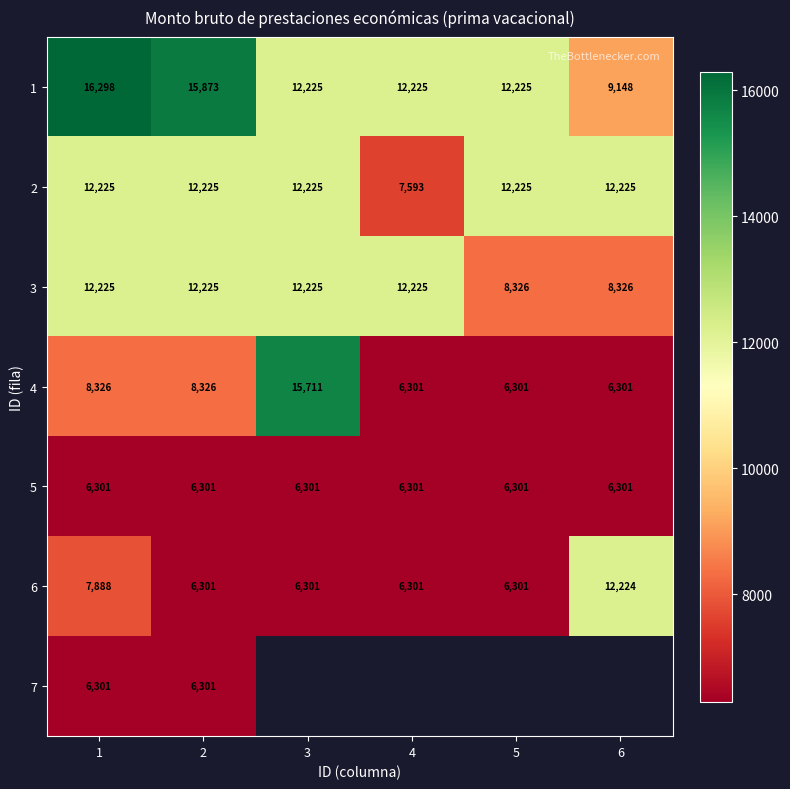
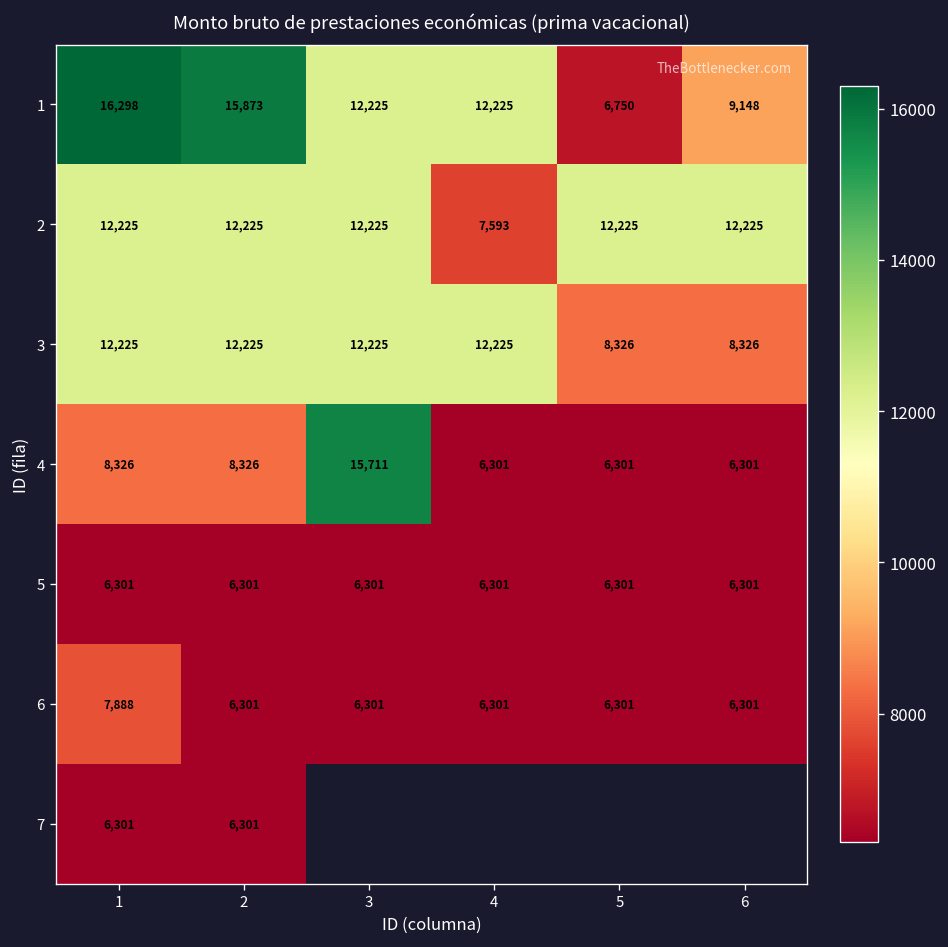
  {
    "1": {
      "1": "16,298",
      "2": "15,873",
      "3": "12,225",
      "4": "12,225",
-     "5": "12,225"
+     "5": "6,750"
    },
    "2": {
      "1": "12,225",
      "2": "12,225",
      "3": "12,225",
      "4": "7,593",
      "5": "12,225",
      "6": "12,225"
    },
    "3": {
      "1": "12,225",
      "2": "12,225",
      "3": "12,225",
      "4": "12,225",
      "5": "8,326",
      "6": "8,326"
    },
    "4": {
      "1": "8,326",
      "2": "8,326",
      "3": "15,711",
      "4": "6,301",
      "5": "6,301",
      "6": "6,301"
    },
    "5": {
      "1": "6,301",
      "2": "6,301",
      "3": "6,301",
      "4": "6,301",
      "5": "6,301",
      "6": "6,301"
    },
    "6": {
      "1": "7,888",
      "2": "6,301",
      "3": "6,301",
      "4": "6,301",
      "5": "6,301",
-     "6": "12,224"
+     "6": "6,301"
    },
    "7": {
      "1": "6,301",
      "2": "6,301"
    }
  }
